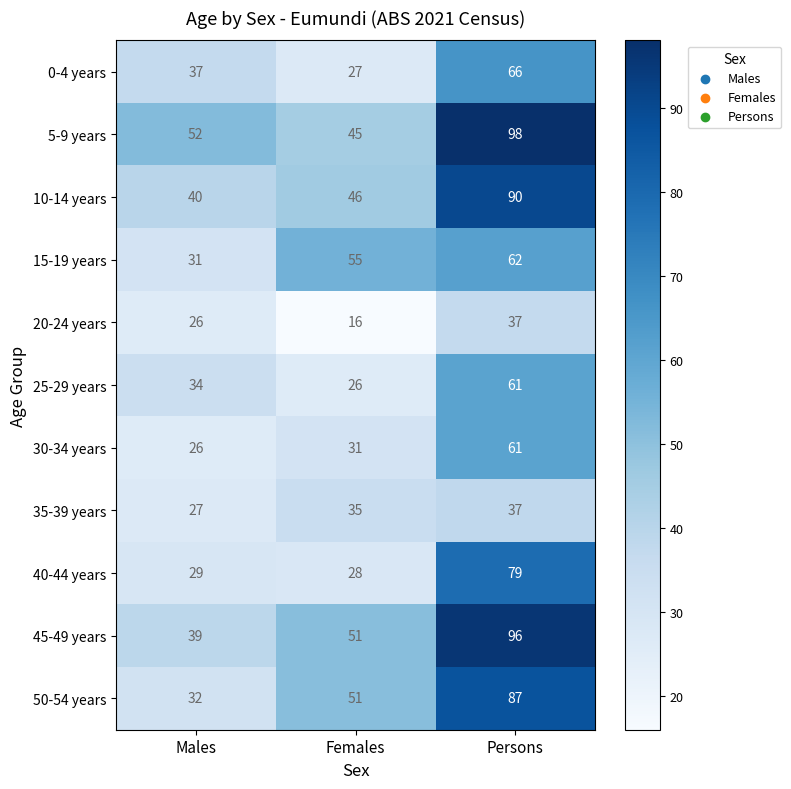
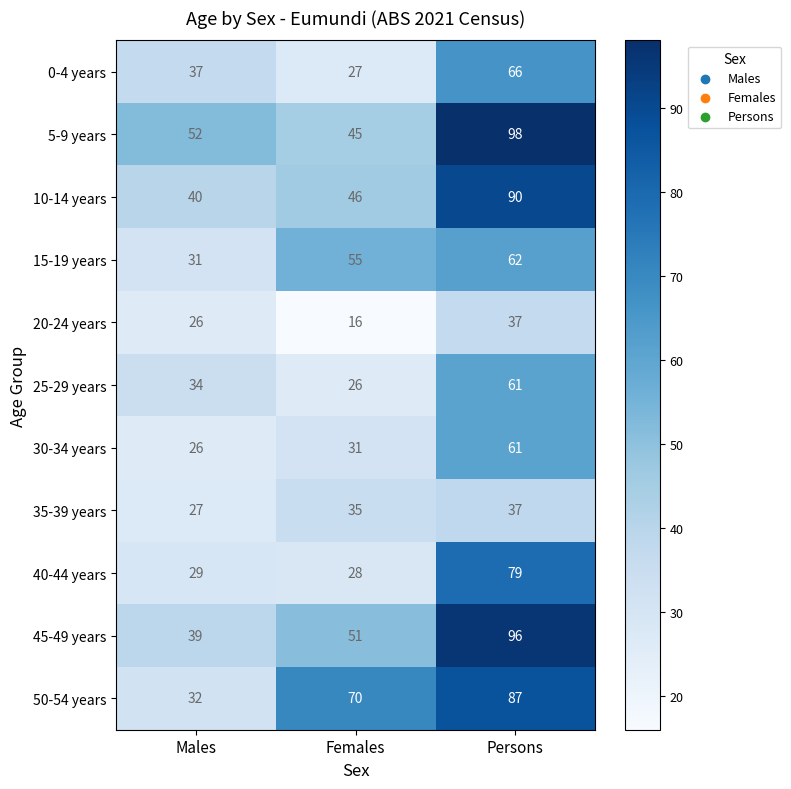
  {
    "0-4 years": {
      "Males": 37,
      "Females": 27,
      "Persons": 66
    },
    "5-9 years": {
      "Males": 52,
      "Females": 45,
      "Persons": 98
    },
    "10-14 years": {
      "Males": 40,
      "Females": 46,
      "Persons": 90
    },
    "15-19 years": {
      "Males": 31,
      "Females": 55,
      "Persons": 62
    },
    "20-24 years": {
      "Males": 26,
      "Females": 16,
      "Persons": 37
    },
    "25-29 years": {
      "Males": 34,
      "Females": 26,
      "Persons": 61
    },
    "30-34 years": {
      "Males": 26,
      "Females": 31,
      "Persons": 61
    },
    "35-39 years": {
      "Males": 27,
      "Females": 35,
      "Persons": 37
    },
    "40-44 years": {
      "Males": 29,
      "Females": 28,
      "Persons": 79
    },
    "45-49 years": {
      "Males": 39,
      "Females": 51,
      "Persons": 96
    },
    "50-54 years": {
      "Males": 32,
-     "Females": 51,
+     "Females": 70,
      "Persons": 87
    }
  }
